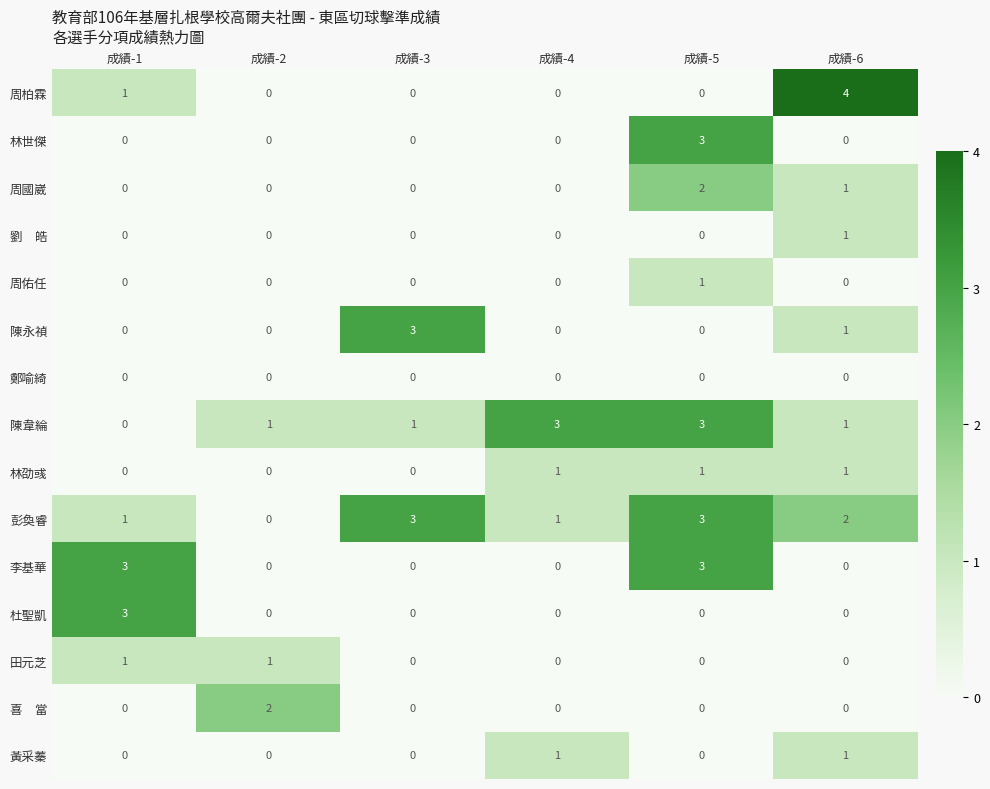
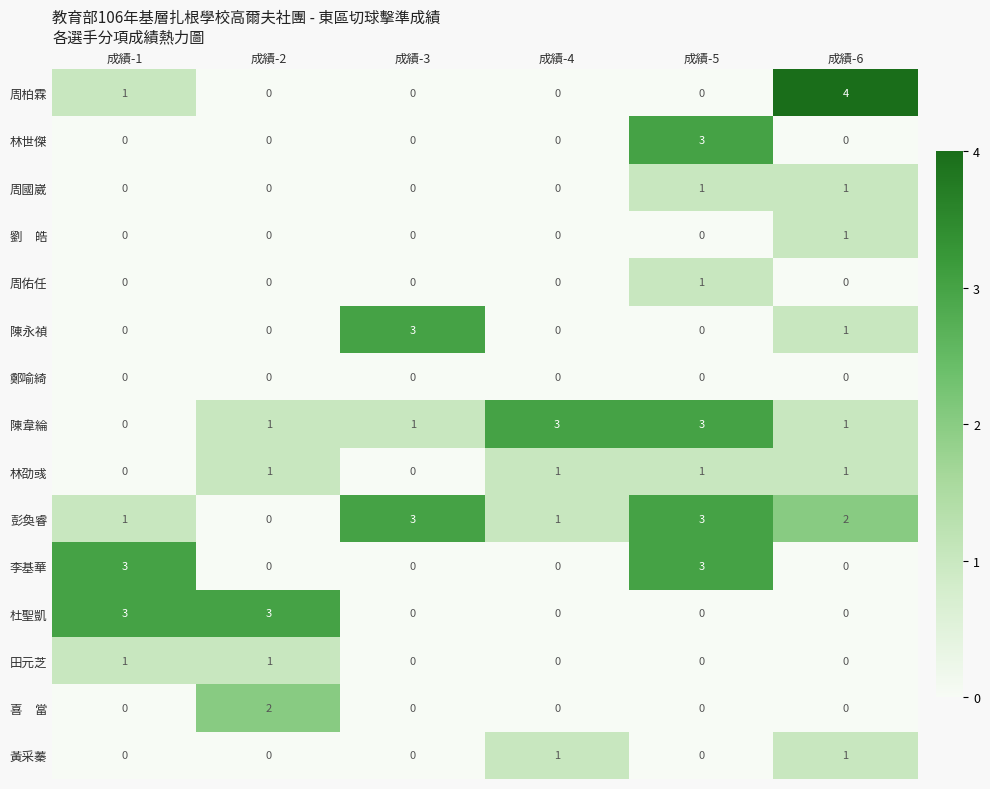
  {
    "周柏霖": {
      "成績-1": 1,
      "成績-2": 0,
      "成績-3": 0,
      "成績-4": 0,
      "成績-5": 0,
      "成績-6": 4
    },
    "林世傑": {
      "成績-1": 0,
      "成績-2": 0,
      "成績-3": 0,
      "成績-4": 0,
      "成績-5": 3,
      "成績-6": 0
    },
    "周國崴": {
      "成績-1": 0,
      "成績-2": 0,
      "成績-3": 0,
      "成績-4": 0,
-     "成績-5": 2,
+     "成績-5": 1,
      "成績-6": 1
    },
    "劉 皓": {
      "成績-1": 0,
      "成績-2": 0,
      "成績-3": 0,
      "成績-4": 0,
      "成績-5": 0,
      "成績-6": 1
    },
    "周佑任": {
      "成績-1": 0,
      "成績-2": 0,
      "成績-3": 0,
      "成績-4": 0,
      "成績-5": 1,
      "成績-6": 0
    },
    "陳永禎": {
      "成績-1": 0,
      "成績-2": 0,
      "成績-3": 3,
      "成績-4": 0,
      "成績-5": 0,
      "成績-6": 1
    },
    "鄭喻綺": {
      "成績-1": 0,
      "成績-2": 0,
      "成績-3": 0,
      "成績-4": 0,
      "成績-5": 0,
      "成績-6": 0
    },
    "陳韋綸": {
      "成績-1": 0,
      "成績-2": 1,
      "成績-3": 1,
      "成績-4": 3,
      "成績-5": 3,
      "成績-6": 1
    },
    "林劭彧": {
      "成績-1": 0,
-     "成績-2": 0,
+     "成績-2": 1,
      "成績-3": 0,
      "成績-4": 1,
      "成績-5": 1,
      "成績-6": 1
    },
    "彭奐睿": {
      "成績-1": 1,
      "成績-2": 0,
      "成績-3": 3,
      "成績-4": 1,
      "成績-5": 3,
      "成績-6": 2
    },
    "李基華": {
      "成績-1": 3,
      "成績-2": 0,
      "成績-3": 0,
      "成績-4": 0,
      "成績-5": 3,
      "成績-6": 0
    },
    "杜聖凱": {
      "成績-1": 3,
-     "成績-2": 0,
+     "成績-2": 3,
      "成績-3": 0,
      "成績-4": 0,
      "成績-5": 0,
      "成績-6": 0
    },
    "田元芝": {
      "成績-1": 1,
      "成績-2": 1,
      "成績-3": 0,
      "成績-4": 0,
      "成績-5": 0,
      "成績-6": 0
    },
    "喜 當": {
      "成績-1": 0,
      "成績-2": 2,
      "成績-3": 0,
      "成績-4": 0,
      "成績-5": 0,
      "成績-6": 0
    },
    "黃采蓁": {
      "成績-1": 0,
      "成績-2": 0,
      "成績-3": 0,
      "成績-4": 1,
      "成績-5": 0,
      "成績-6": 1
    }
  }
